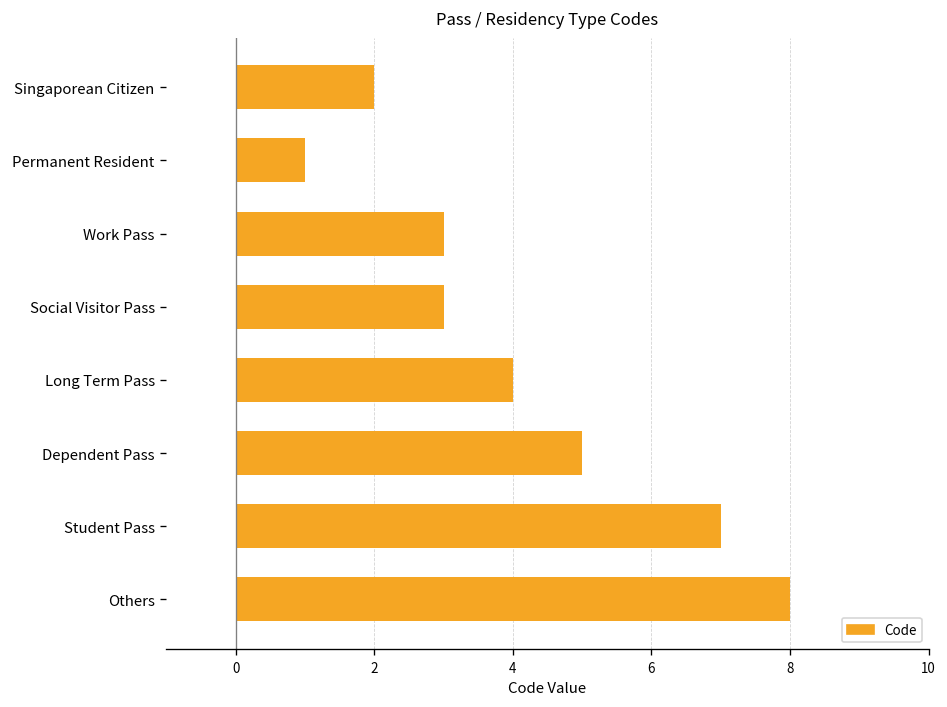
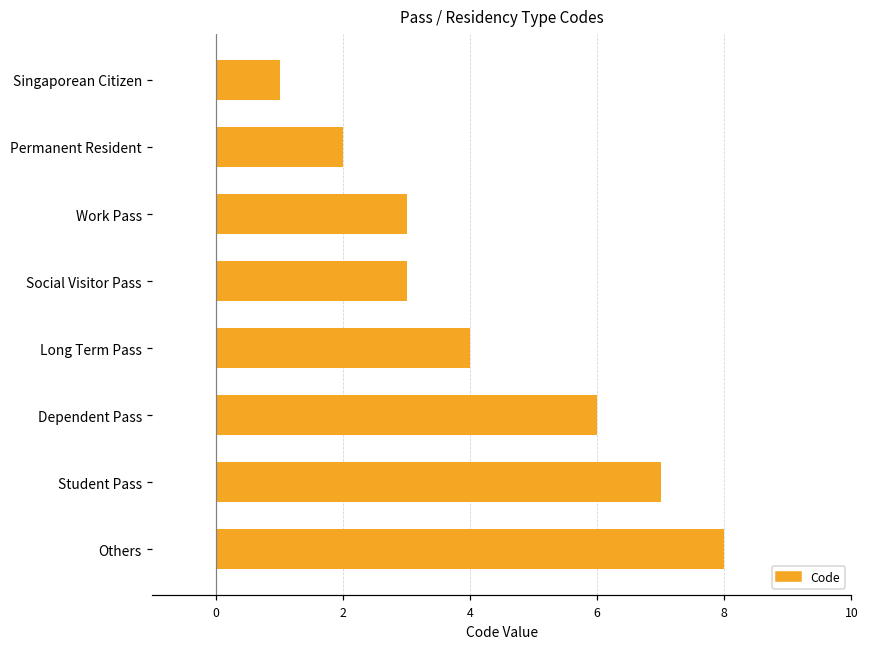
  {
-   "Singaporean Citizen": 2,
-   "Permanent Resident": 1,
+   "Singaporean Citizen": 1,
+   "Permanent Resident": 2,
    "Work Pass": 3,
    "Social Visitor Pass": 3,
    "Long Term Pass": 4,
-   "Dependent Pass": 5,
+   "Dependent Pass": 6,
    "Student Pass": 7,
    "Others": 8
  }
